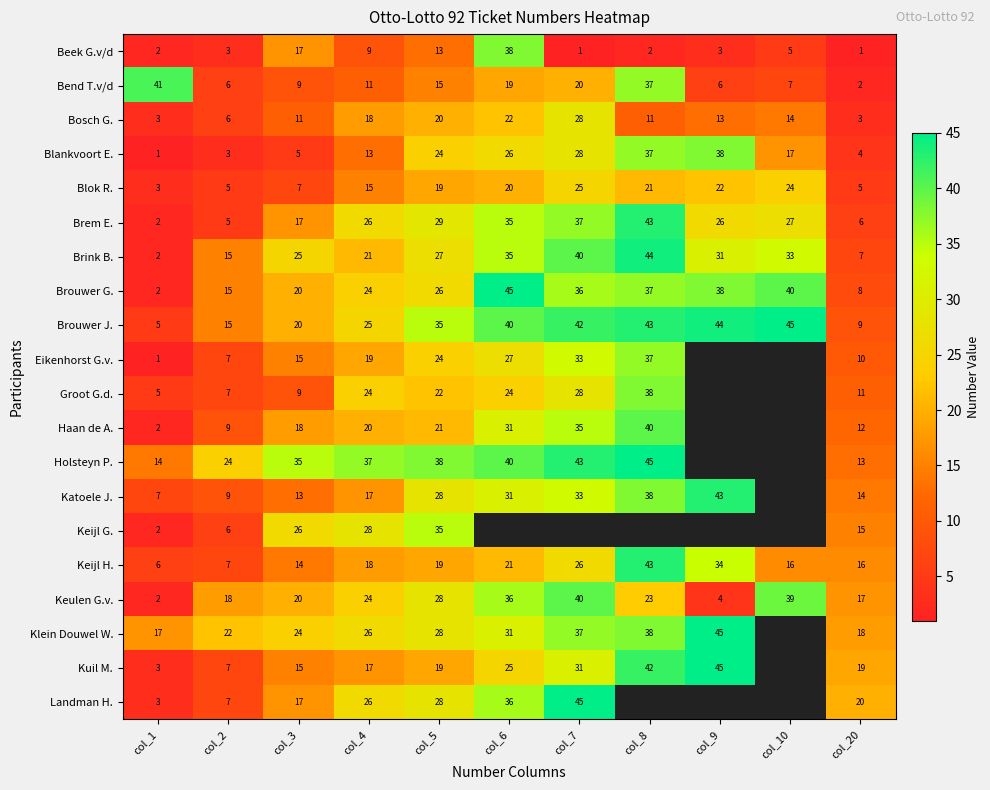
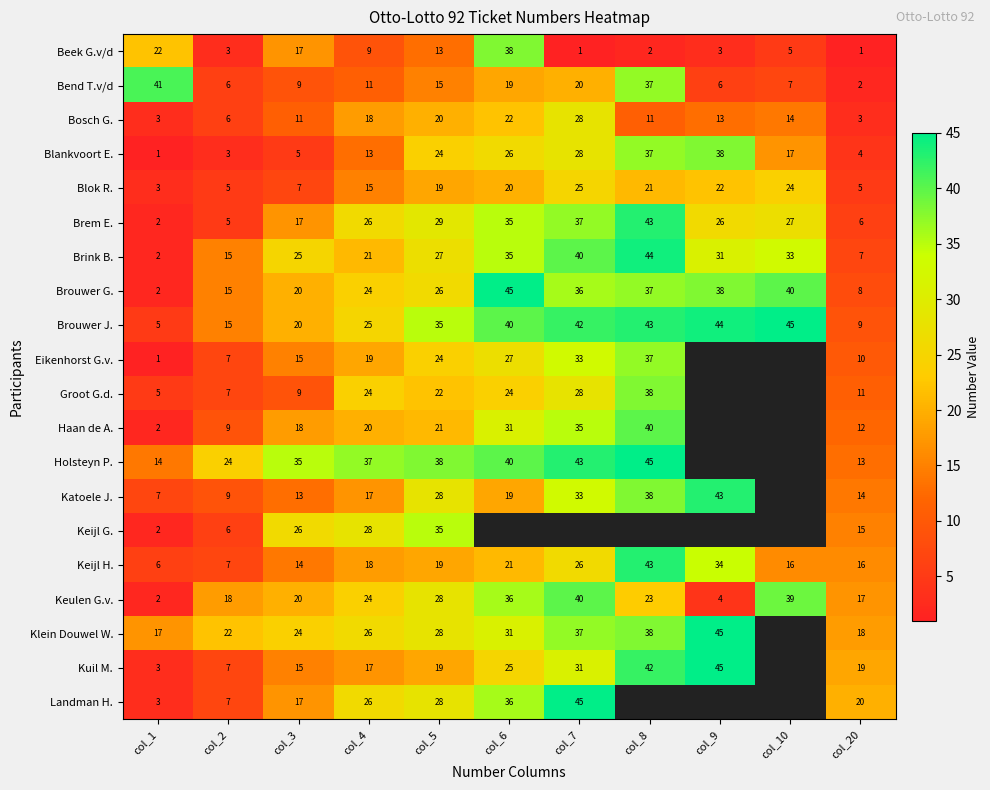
  {
    "Beek G.v/d": {
-     "col_1": 2,
+     "col_1": 22,
      "col_2": 3,
      "col_3": 17,
      "col_4": 9,
      "col_5": 13,
      "col_6": 38,
      "col_7": 1,
      "col_8": 2,
      "col_9": 3,
      "col_10": 5,
      "col_20": 1
    },
    "Katoele J.": {
      "col_1": 7,
      "col_2": 9,
      "col_3": 13,
      "col_4": 17,
      "col_5": 28,
-     "col_6": 31,
+     "col_6": 19,
      "col_7": 33,
      "col_8": 38,
      "col_9": 43,
      "col_20": 14
    }
  }
